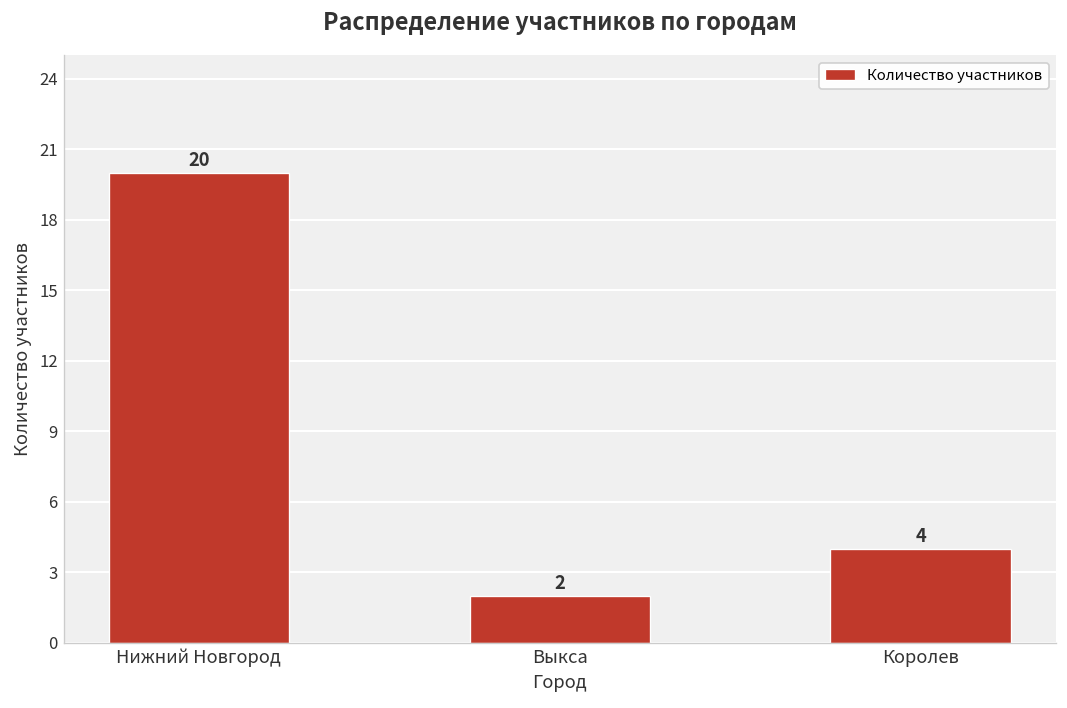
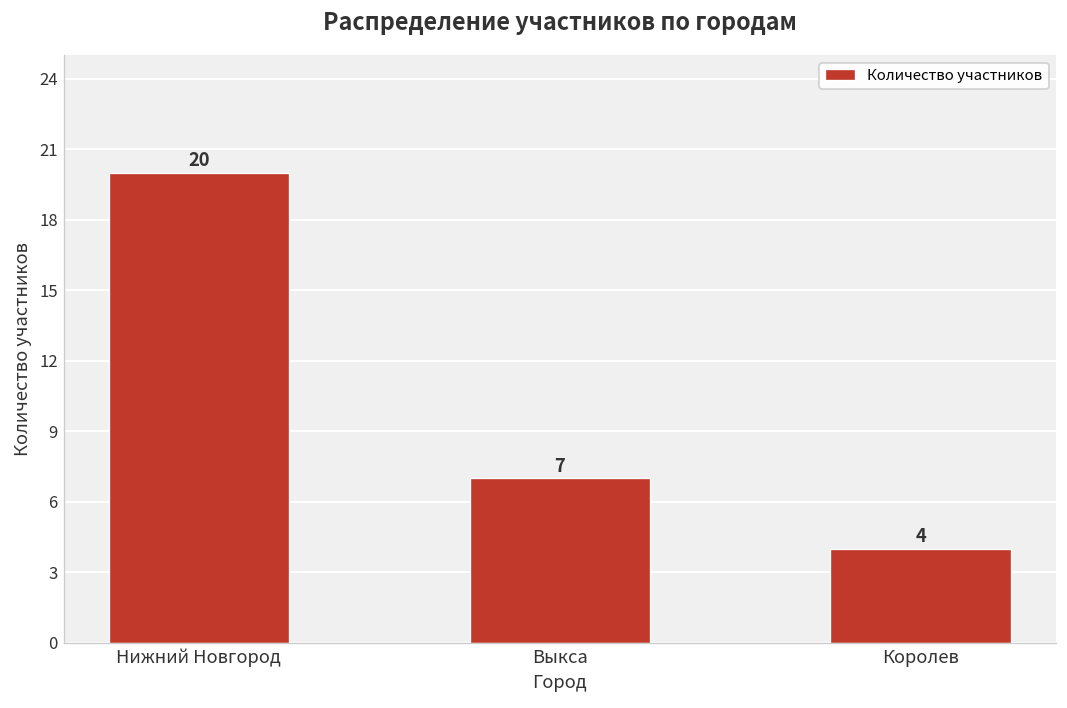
  {
    "Нижний Новгород": 20,
-   "Выкса": 2,
+   "Выкса": 7,
    "Королев": 4
  }
